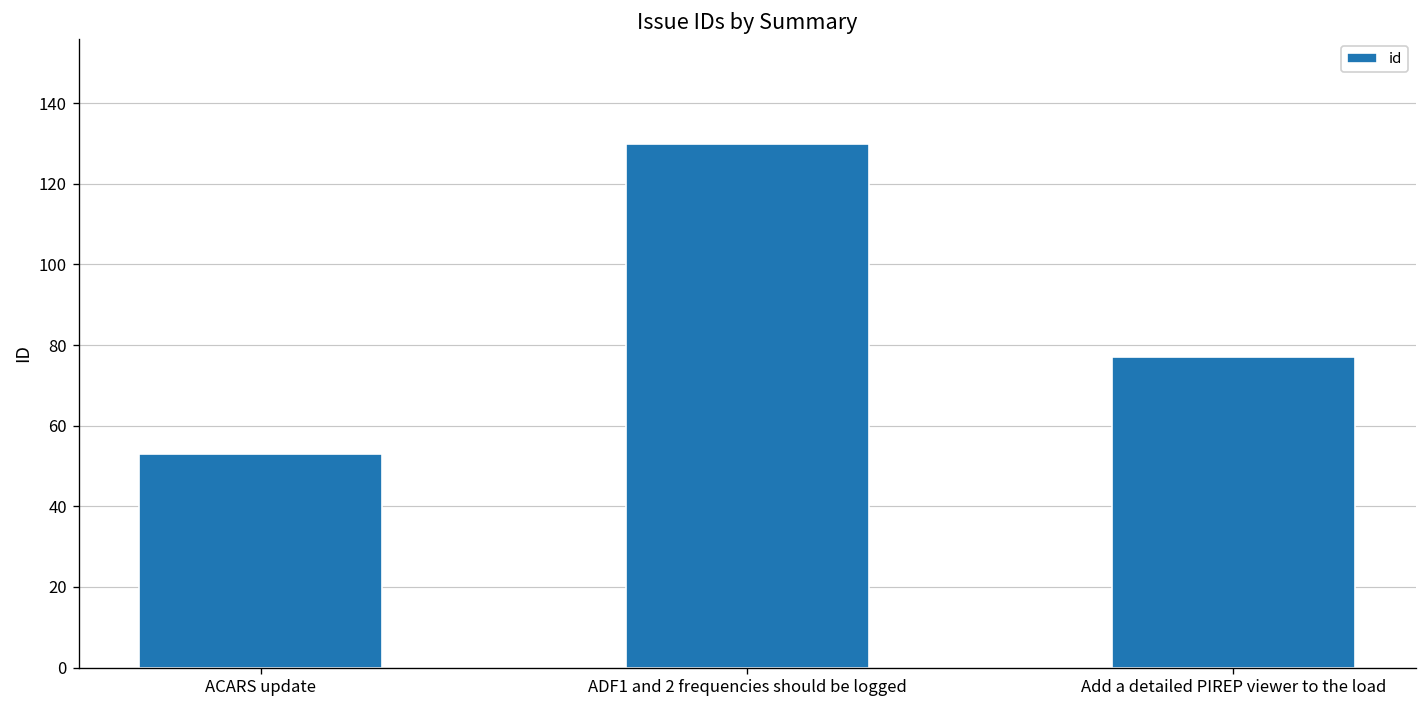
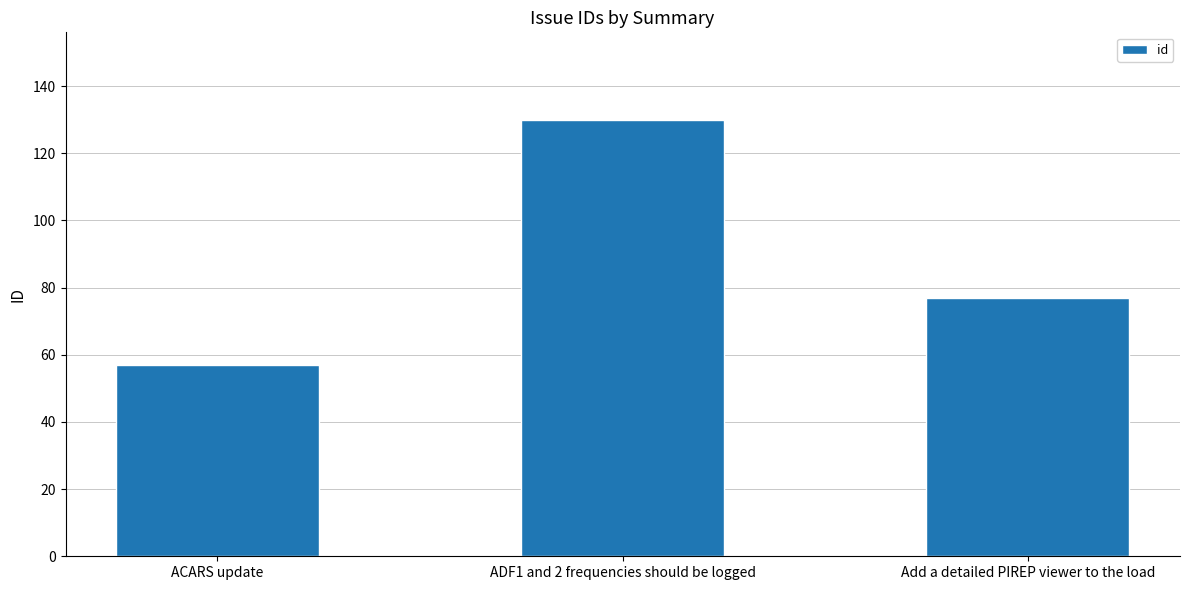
  {
-   "ACARS update": 53,
+   "ACARS update": 57,
    "ADF1 and 2 frequencies should be logged": 130,
    "Add a detailed PIREP viewer to the load": 77
  }
